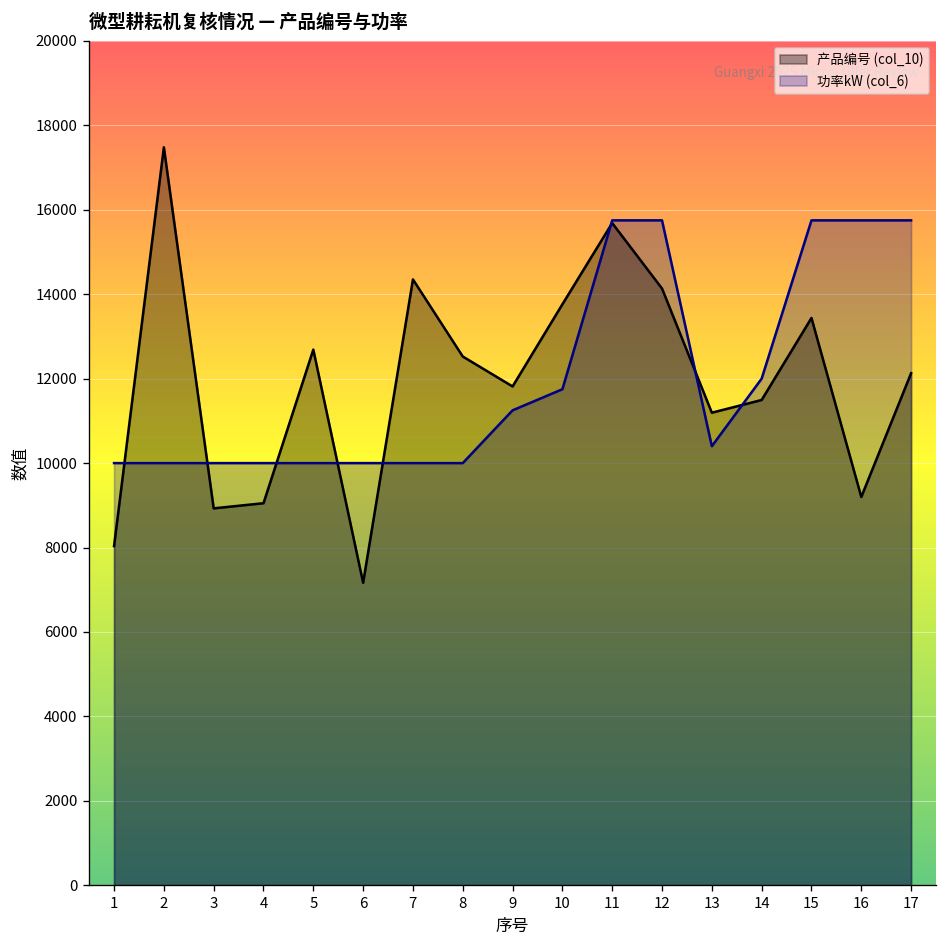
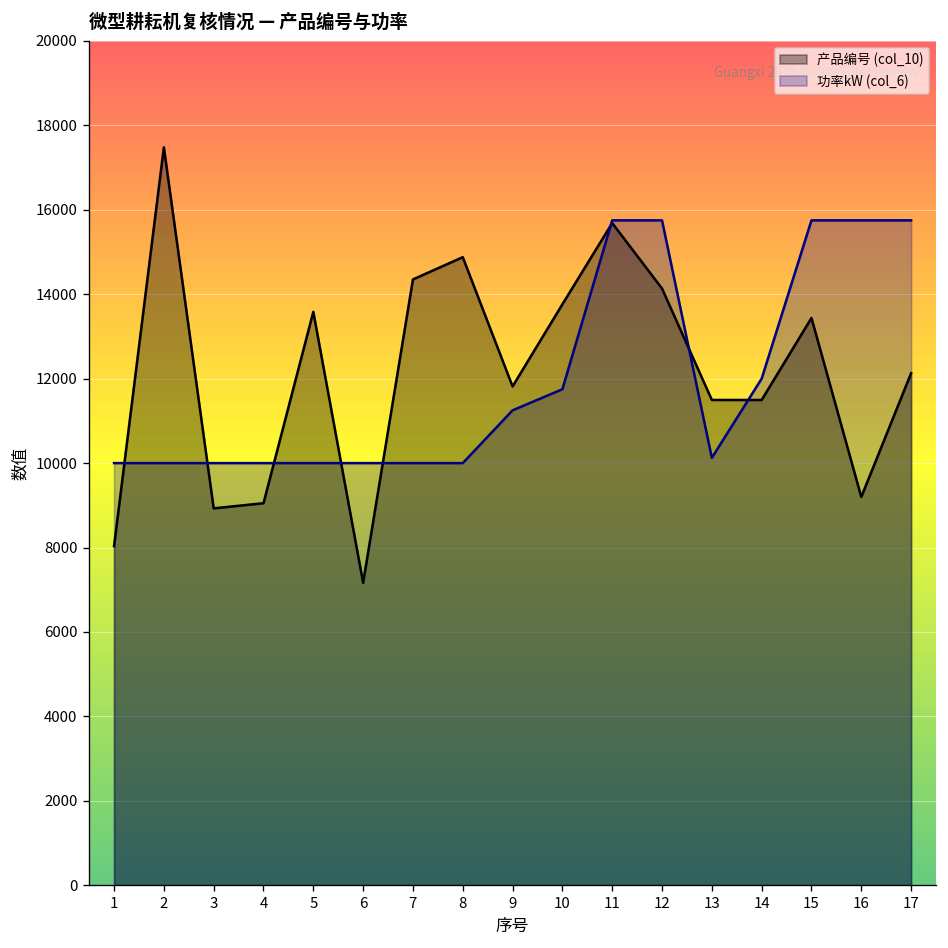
  {
    "产品编号 (col_10)": {
      "1": 8000,
      "2": 17500,
      "3": 8900,
      "4": 9100,
-     "5": 12700,
+     "5": 13600,
      "6": 7200,
      "7": 14400,
-     "8": 12500,
+     "8": 14900,
      "9": 11800,
      "10": 13800,
      "12": 14100,
-     "13": 11200,
+     "13": 11500,
      "14": 11500,
      "15": 13400,
      "16": 9200,
      "17": 12100
    },
    "功率kW (col_6)": {
      "1": 10000,
      "2": 10000,
      "3": 10000,
      "4": 10000,
      "5": 10000,
      "6": 10000,
      "7": 10000,
      "8": 10000,
      "9": 11300,
      "10": 11800,
      "12": 15800,
-     "13": 10400,
+     "13": 10100,
      "14": 12000,
      "15": 15800,
      "16": 15800,
      "17": 15800
    }
  }
